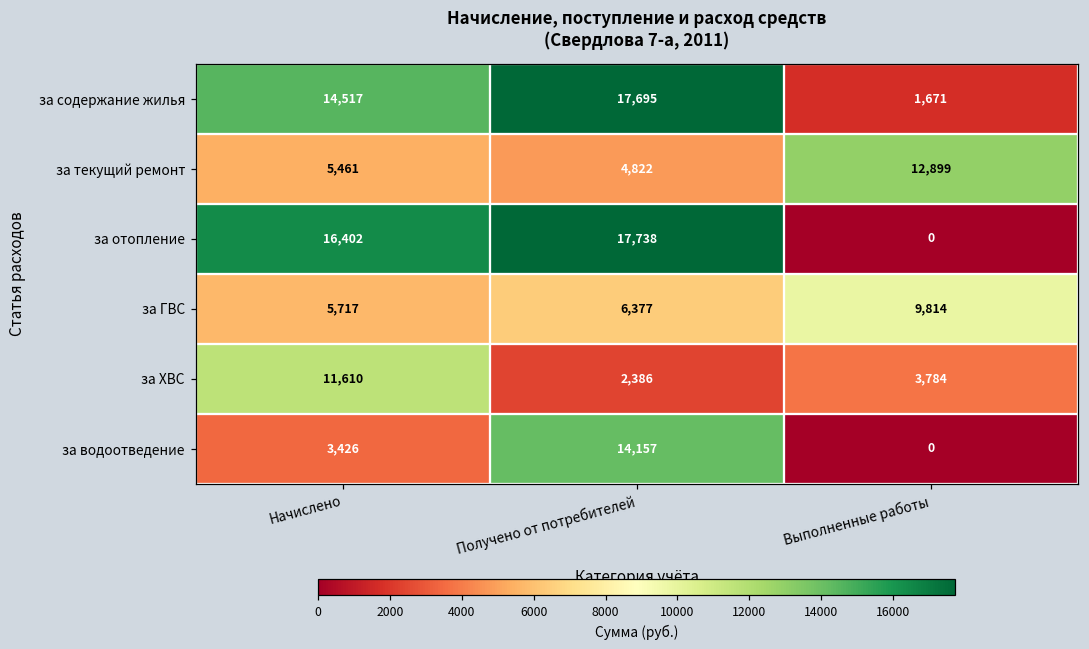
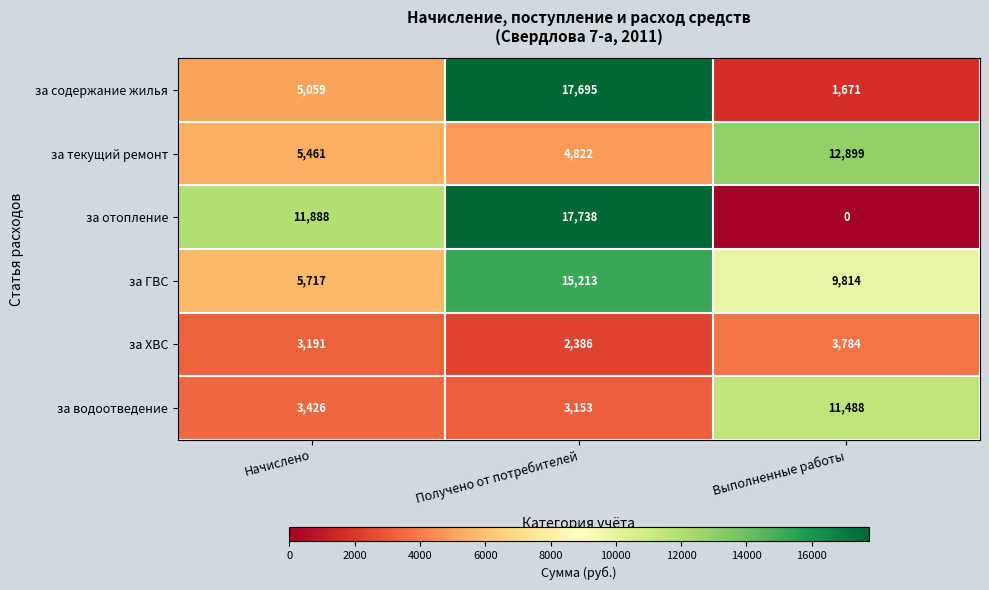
  {
    "за содержание жилья": {
-     "Начислено": "14,517",
+     "Начислено": "5,059",
      "Получено от потребителей": "17,695",
      "Выполненные работы": "1,671"
    },
    "за текущий ремонт": {
      "Начислено": "5,461",
      "Получено от потребителей": "4,822",
      "Выполненные работы": "12,899"
    },
    "за отопление": {
-     "Начислено": "16,402",
+     "Начислено": "11,888",
      "Получено от потребителей": "17,738",
      "Выполненные работы": "0"
    },
    "за ГВС": {
      "Начислено": "5,717",
-     "Получено от потребителей": "6,377",
+     "Получено от потребителей": "15,213",
      "Выполненные работы": "9,814"
    },
    "за ХВС": {
-     "Начислено": "11,610",
+     "Начислено": "3,191",
      "Получено от потребителей": "2,386",
      "Выполненные работы": "3,784"
    },
    "за водоотведение": {
      "Начислено": "3,426",
-     "Получено от потребителей": "14,157",
-     "Выполненные работы": "0"
+     "Получено от потребителей": "3,153",
+     "Выполненные работы": "11,488"
    }
  }
